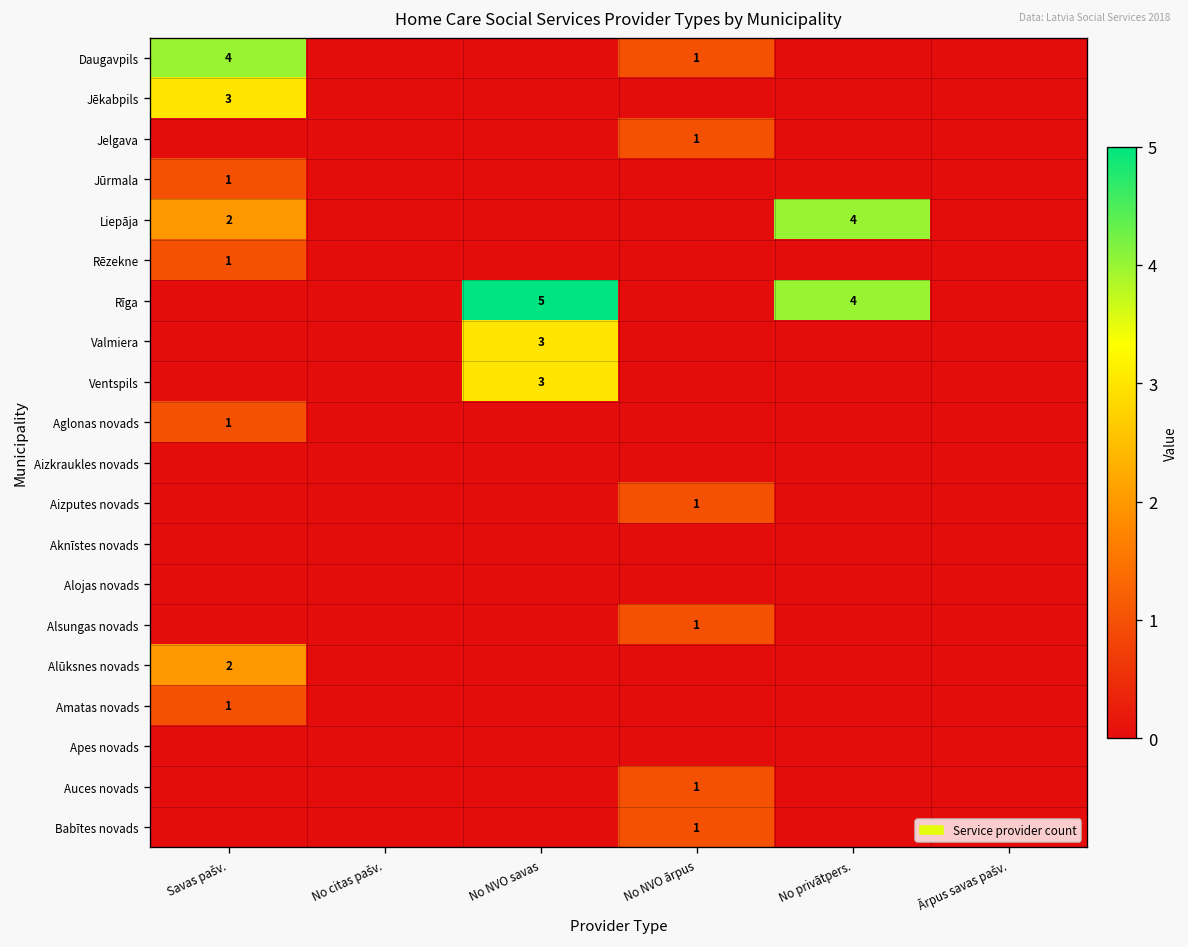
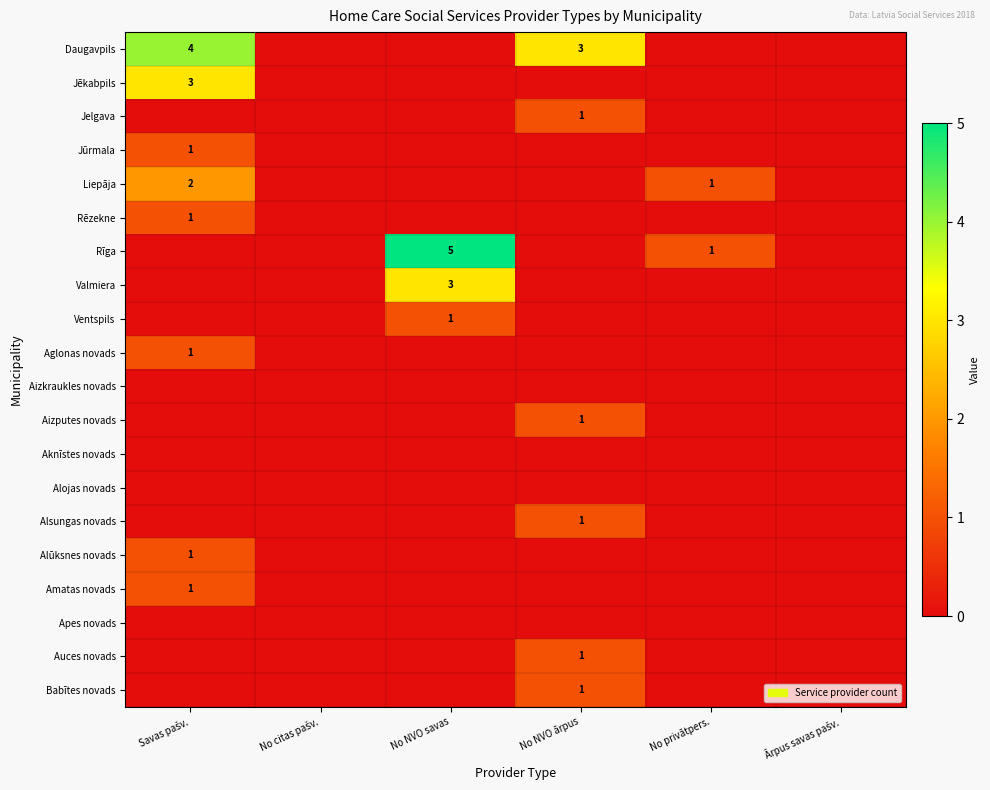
  {
    "Daugavpils": {
      "Savas pašv.": 4,
-     "No NVO ārpus": 1
+     "No NVO ārpus": 3
    },
    "Jēkabpils": {
      "Savas pašv.": 3
    },
    "Jelgava": {
      "No NVO ārpus": 1
    },
    "Jūrmala": {
      "Savas pašv.": 1
    },
    "Liepāja": {
      "Savas pašv.": 2,
-     "No privātpers.": 4
+     "No privātpers.": 1
    },
    "Rēzekne": {
      "Savas pašv.": 1
    },
    "Rīga": {
      "No NVO savas": 5,
-     "No privātpers.": 4
+     "No privātpers.": 1
    },
    "Valmiera": {
      "No NVO savas": 3
    },
    "Ventspils": {
-     "No NVO savas": 3
+     "No NVO savas": 1
    },
    "Aglonas novads": {
      "Savas pašv.": 1
    },
    "Aizputes novads": {
      "No NVO ārpus": 1
    },
    "Alsungas novads": {
      "No NVO ārpus": 1
    },
    "Alūksnes novads": {
-     "Savas pašv.": 2
+     "Savas pašv.": 1
    },
    "Amatas novads": {
      "Savas pašv.": 1
    },
    "Auces novads": {
      "No NVO ārpus": 1
    },
    "Babītes novads": {
      "No NVO ārpus": 1
    }
  }
